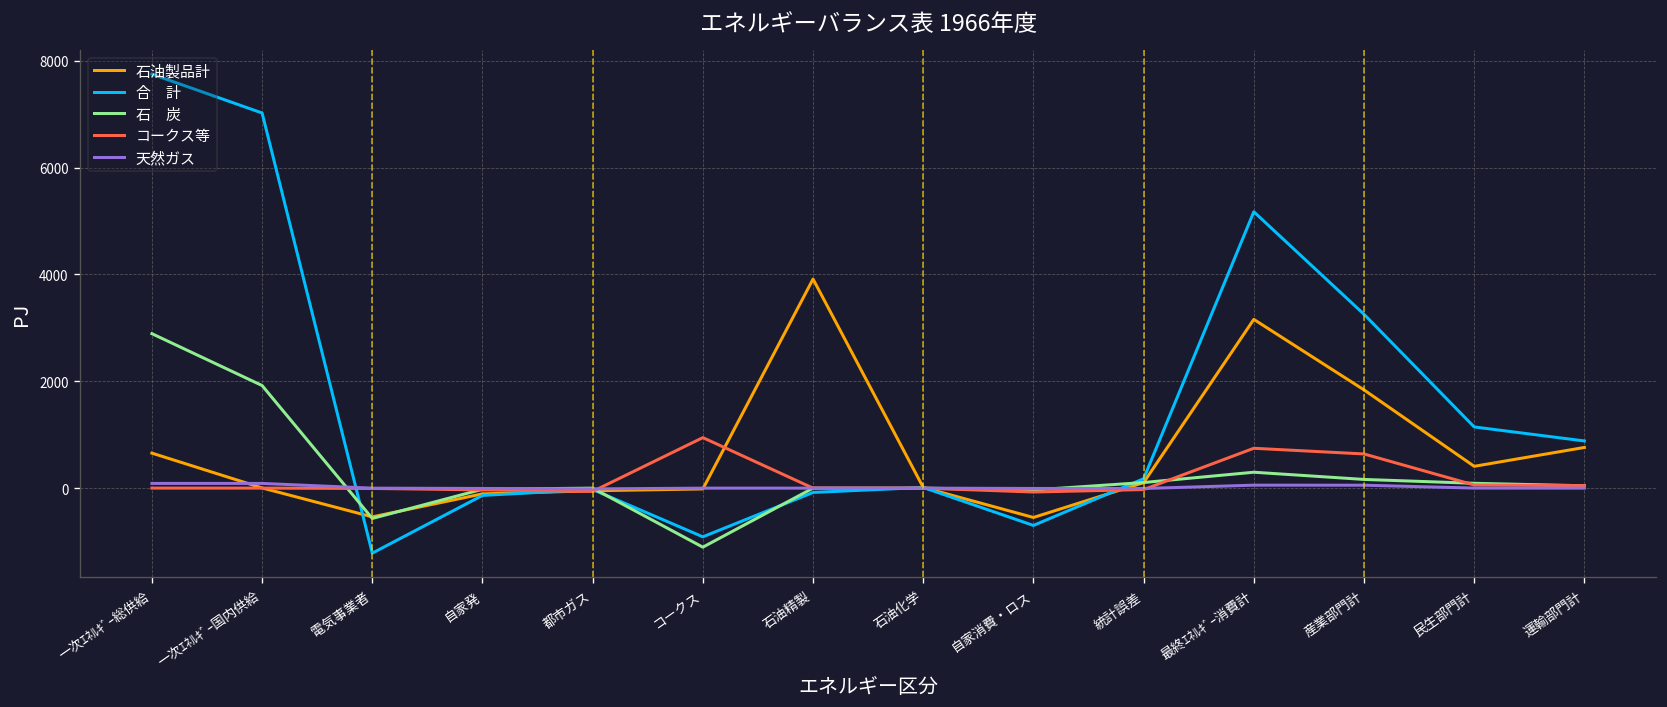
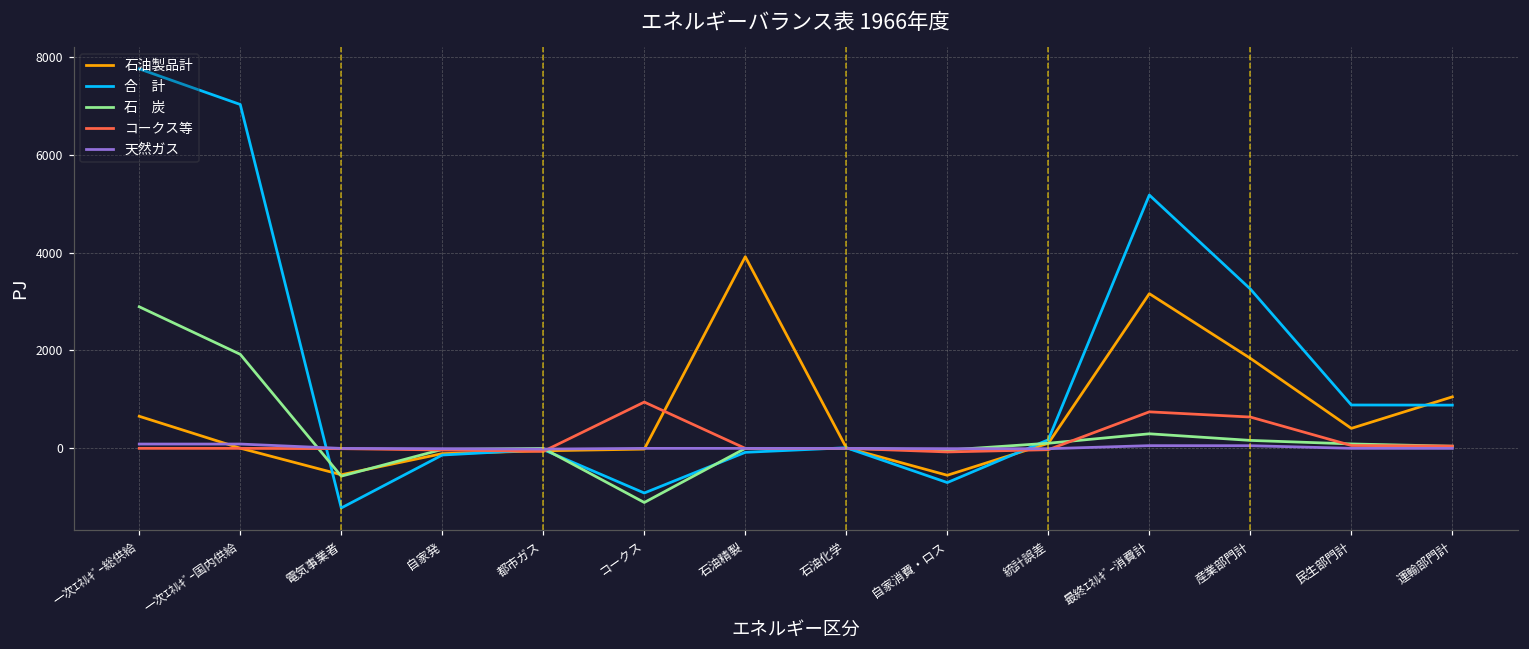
  {
    "石油製品計": {
      "一次ｴﾈﾙｷﾞｰ総供給": 700,
      "石油精製": 3900,
      "自家消費・ロス": -500,
      "最終ｴﾈﾙｷﾞｰ消費計": 3200,
      "産業部門計": 1800,
      "民生部門計": 400,
-     "運輸部門計": 800
+     "運輸部門計": 1100
    },
    "合 計": {
      "一次ｴﾈﾙｷﾞｰ国内供給": 7000,
      "電気事業者": -1200,
      "コークス": -900,
      "石油精製": -100,
      "自家消費・ロス": -700,
      "統計誤差": 200,
      "最終ｴﾈﾙｷﾞｰ消費計": 5200,
      "産業部門計": 3300,
-     "民生部門計": 1100,
+     "民生部門計": 900,
      "運輸部門計": 900
    },
    "石 炭": {
      "一次ｴﾈﾙｷﾞｰ総供給": 2900,
      "一次ｴﾈﾙｷﾞｰ国内供給": 1900,
      "コークス": -1100,
      "最終ｴﾈﾙｷﾞｰ消費計": 300,
      "産業部門計": 200
    },
    "コークス等": {
      "一次ｴﾈﾙｷﾞｰ総供給": 0,
      "コークス": 900,
      "最終ｴﾈﾙｷﾞｰ消費計": 700,
      "産業部門計": 600
    },
    "天然ガス": {
      "一次ｴﾈﾙｷﾞｰ総供給": 100,
      "一次ｴﾈﾙｷﾞｰ国内供給": 100,
      "最終ｴﾈﾙｷﾞｰ消費計": 100,
      "産業部門計": 100,
      "民生部門計": 0
    }
  }
